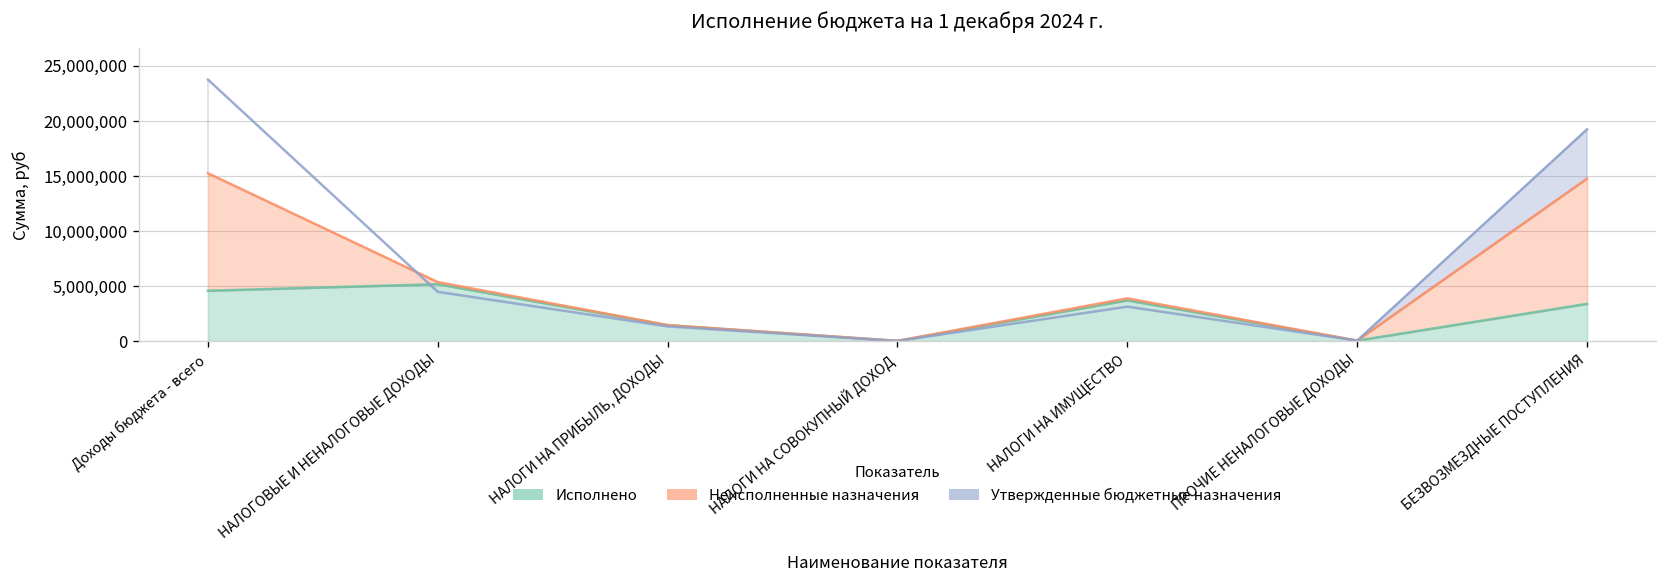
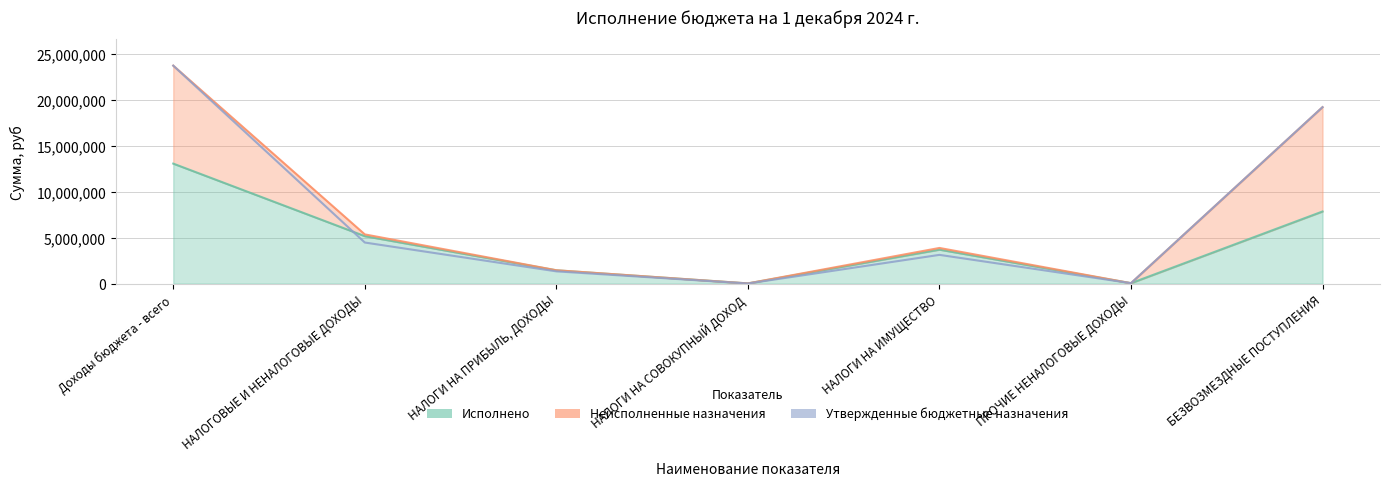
  {
    "Исполнено": {
-     "Доходы бюджета - всего": "5,000,000",
-     "БЕЗВОЗМЕЗДНЫЕ ПОСТУПЛЕНИЯ": "3,000,000"
+     "Доходы бюджета - всего": "13,000,000",
+     "БЕЗВОЗМЕЗДНЫЕ ПОСТУПЛЕНИЯ": "8,000,000"
    }
  }
